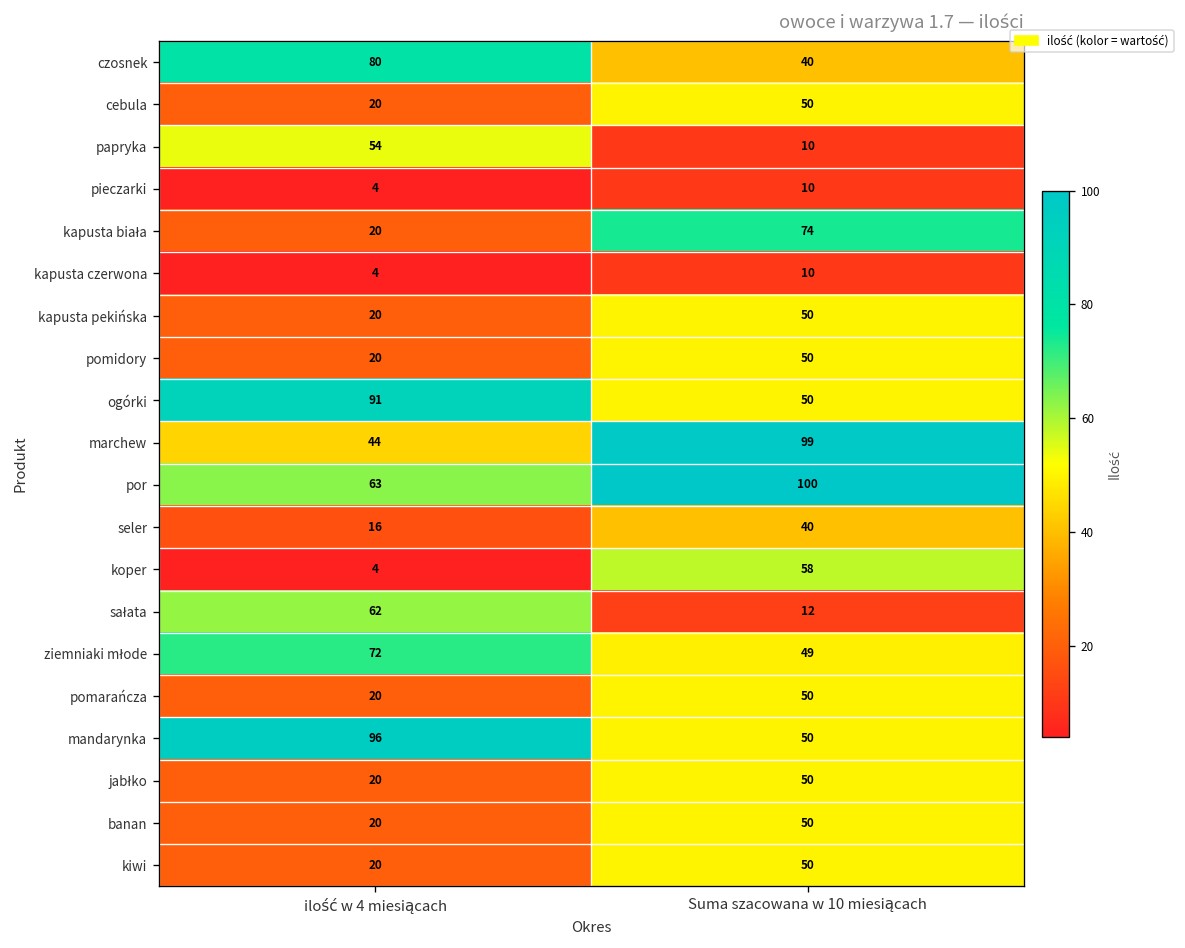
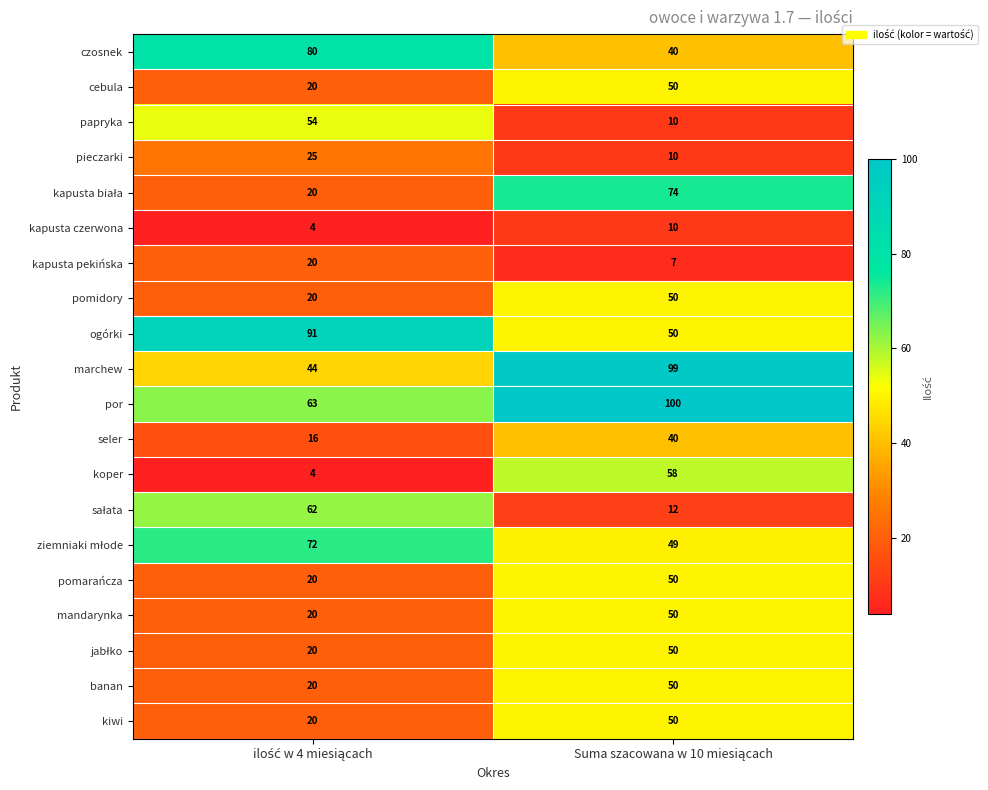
  {
    "czosnek": {
      "ilość w 4 miesiącach": 80,
      "Suma szacowana w 10 miesiącach": 40
    },
    "cebula": {
      "ilość w 4 miesiącach": 20,
      "Suma szacowana w 10 miesiącach": 50
    },
    "papryka": {
      "ilość w 4 miesiącach": 54,
      "Suma szacowana w 10 miesiącach": 10
    },
    "pieczarki": {
-     "ilość w 4 miesiącach": 4,
+     "ilość w 4 miesiącach": 25,
      "Suma szacowana w 10 miesiącach": 10
    },
    "kapusta biała": {
      "ilość w 4 miesiącach": 20,
      "Suma szacowana w 10 miesiącach": 74
    },
    "kapusta czerwona": {
      "ilość w 4 miesiącach": 4,
      "Suma szacowana w 10 miesiącach": 10
    },
    "kapusta pekińska": {
      "ilość w 4 miesiącach": 20,
-     "Suma szacowana w 10 miesiącach": 50
+     "Suma szacowana w 10 miesiącach": 7
    },
    "pomidory": {
      "ilość w 4 miesiącach": 20,
      "Suma szacowana w 10 miesiącach": 50
    },
    "ogórki": {
      "ilość w 4 miesiącach": 91,
      "Suma szacowana w 10 miesiącach": 50
    },
    "marchew": {
      "ilość w 4 miesiącach": 44,
      "Suma szacowana w 10 miesiącach": 99
    },
    "por": {
      "ilość w 4 miesiącach": 63,
      "Suma szacowana w 10 miesiącach": 100
    },
    "seler": {
      "ilość w 4 miesiącach": 16,
      "Suma szacowana w 10 miesiącach": 40
    },
    "koper": {
      "ilość w 4 miesiącach": 4,
      "Suma szacowana w 10 miesiącach": 58
    },
    "sałata": {
      "ilość w 4 miesiącach": 62,
      "Suma szacowana w 10 miesiącach": 12
    },
    "ziemniaki młode": {
      "ilość w 4 miesiącach": 72,
      "Suma szacowana w 10 miesiącach": 49
    },
    "pomarańcza": {
      "ilość w 4 miesiącach": 20,
      "Suma szacowana w 10 miesiącach": 50
    },
    "mandarynka": {
-     "ilość w 4 miesiącach": 96,
+     "ilość w 4 miesiącach": 20,
      "Suma szacowana w 10 miesiącach": 50
    },
    "jabłko": {
      "ilość w 4 miesiącach": 20,
      "Suma szacowana w 10 miesiącach": 50
    },
    "banan": {
      "ilość w 4 miesiącach": 20,
      "Suma szacowana w 10 miesiącach": 50
    },
    "kiwi": {
      "ilość w 4 miesiącach": 20,
      "Suma szacowana w 10 miesiącach": 50
    }
  }
